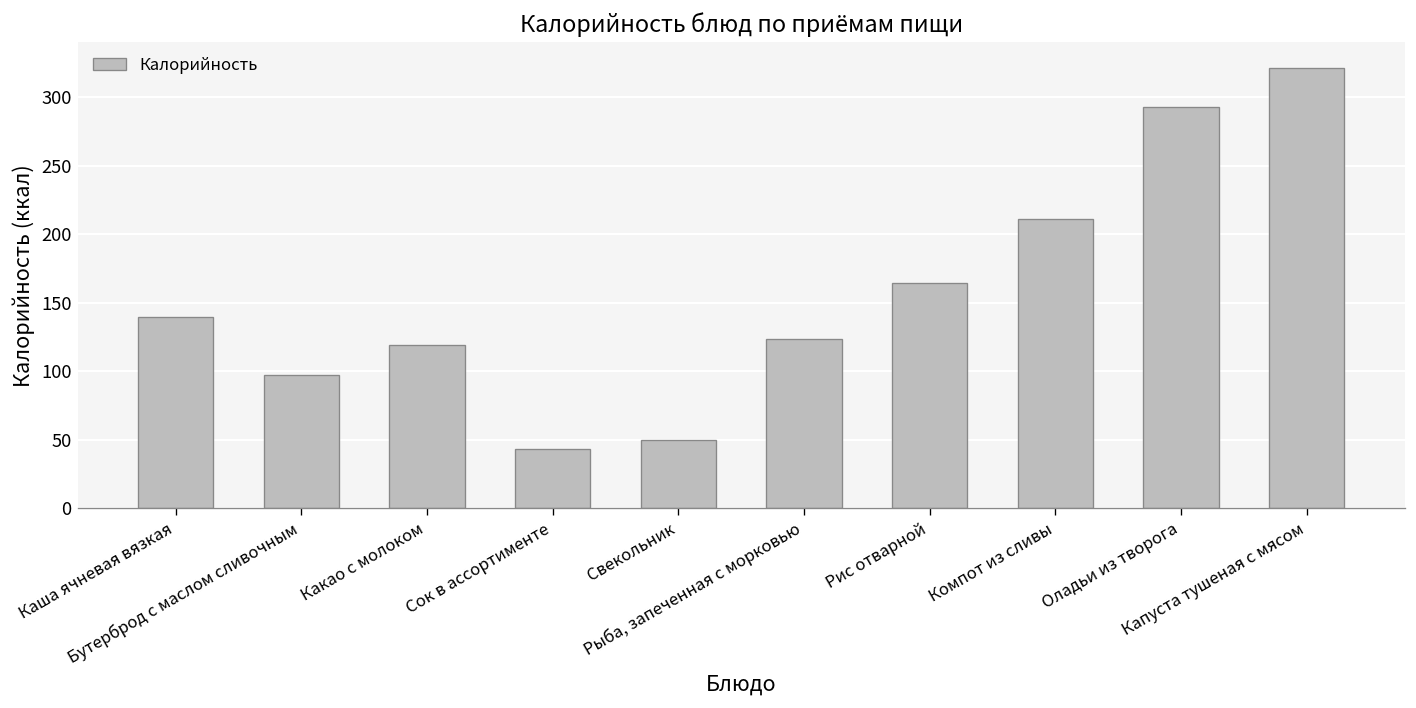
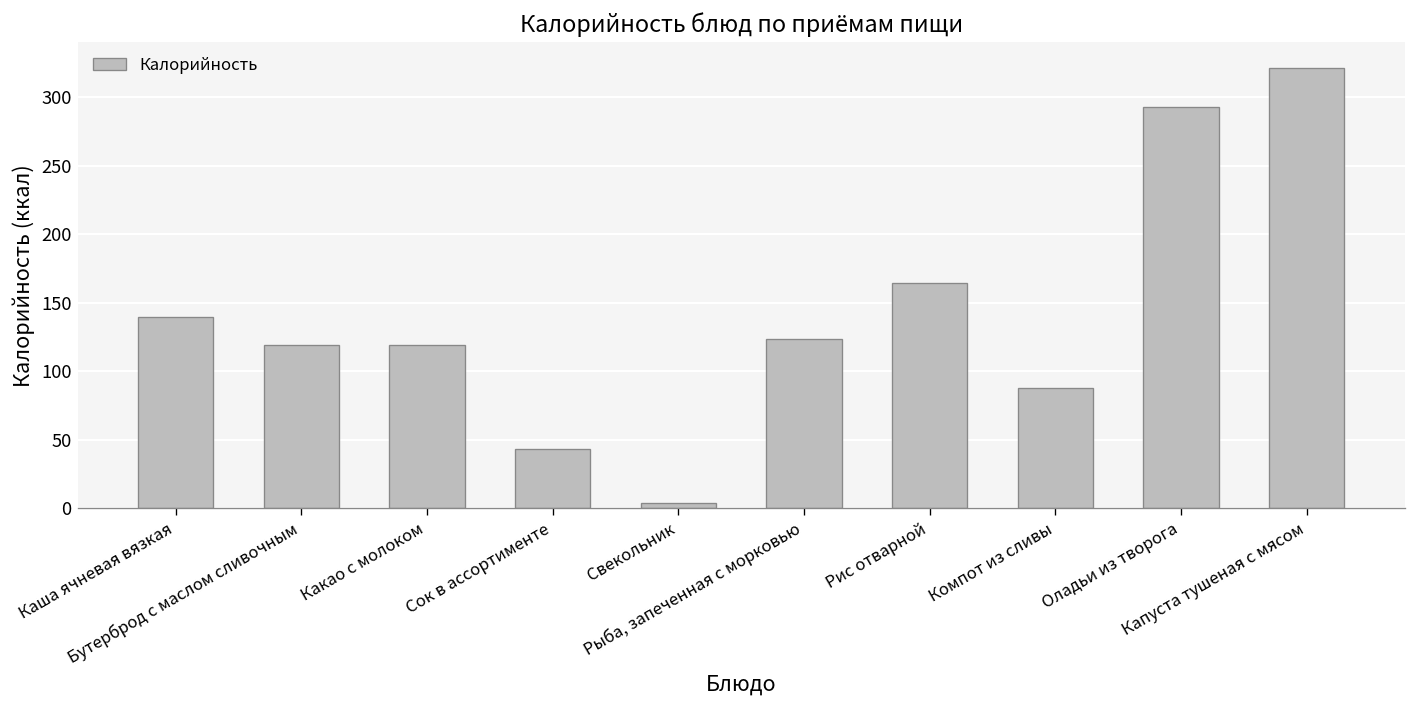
  {
    "Каша ячневая вязкая": 140,
-   "Бутерброд с маслом сливочным": 97,
+   "Бутерброд с маслом сливочным": 119,
    "Какао с молоком": 119,
    "Сок в ассортименте": 43,
-   "Свекольник": 50,
+   "Свекольник": 4,
    "Рыба, запеченная с морковью": 123,
    "Рис отварной": 165,
-   "Компот из сливы": 211,
+   "Компот из сливы": 88,
    "Оладьи из творога": 292,
    "Капуста тушеная с мясом": 321
  }
